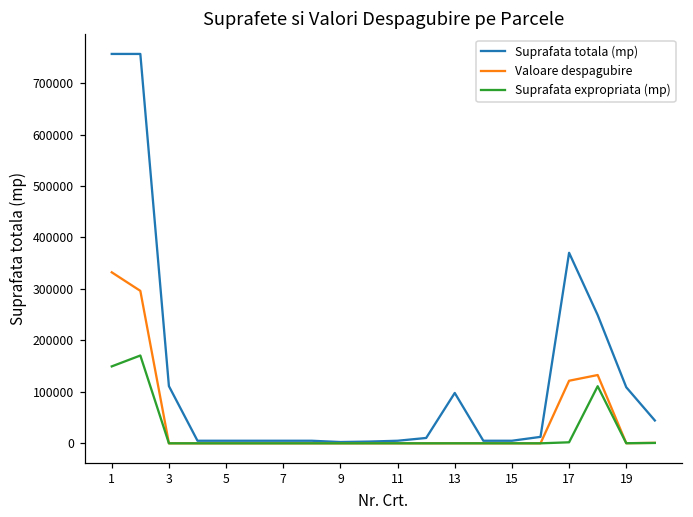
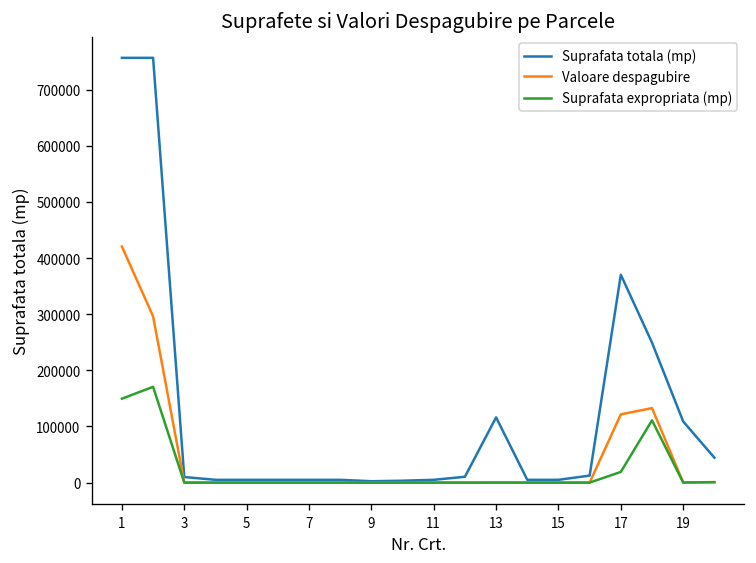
  {
    "Suprafata totala (mp)": {
      "1": 760000,
-     "3": 110000,
-     "13": 100000,
+     "3": 10000,
+     "13": 120000,
      "17": 370000,
      "19": 110000
    },
    "Valoare despagubire": {
-     "1": 330000,
+     "1": 420000,
      "17": 120000
    },
    "Suprafata expropriata (mp)": {
      "1": 150000,
-     "17": 0
+     "17": 20000
    }
  }
